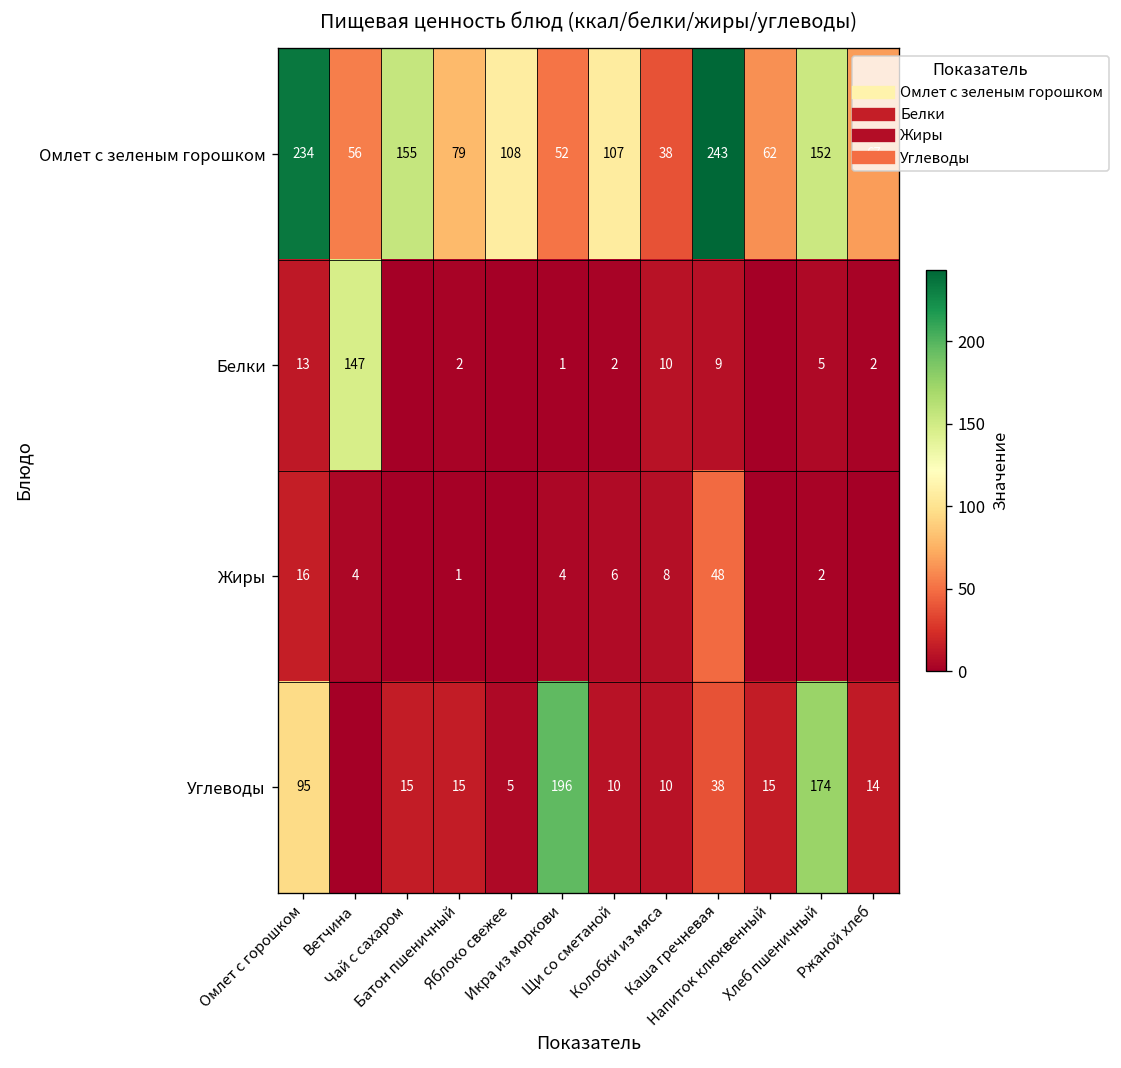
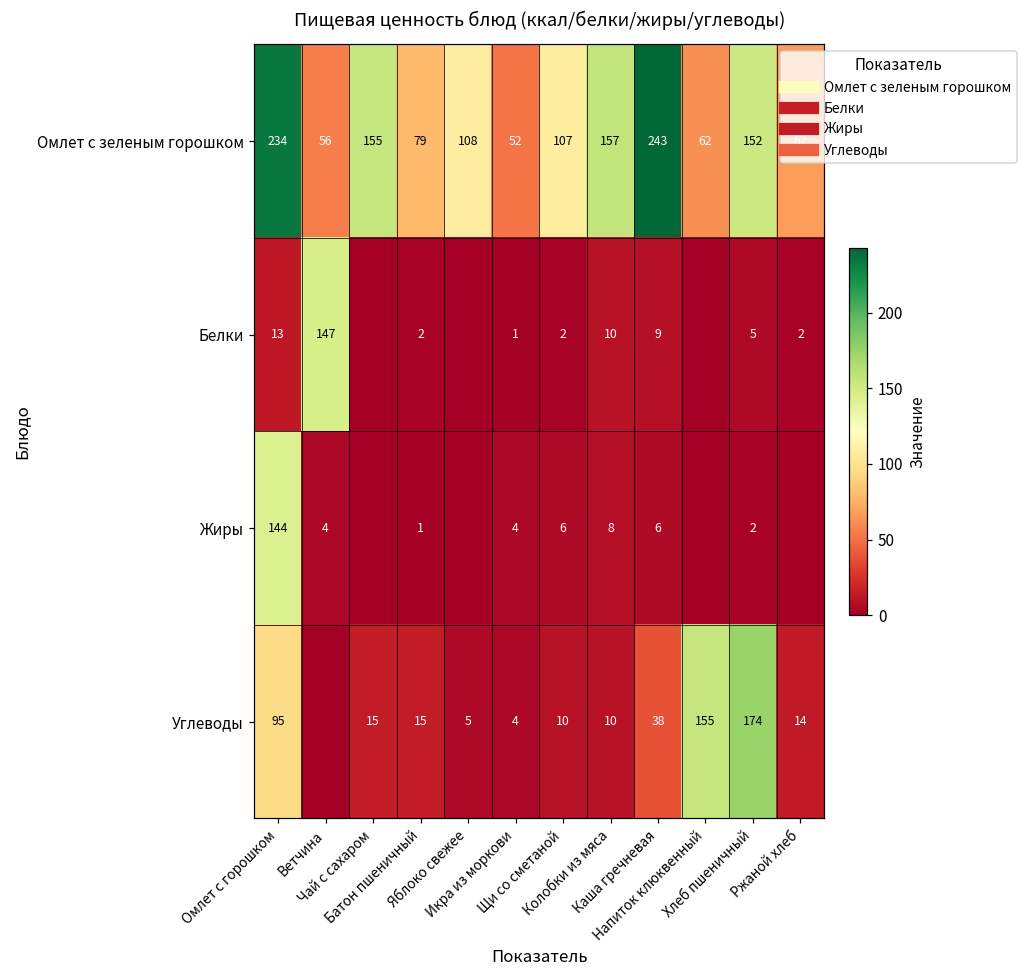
  {
    "Омлет с зеленым горошком": {
      "Омлет с горошком": 234,
      "Ветчина": 56,
      "Чай с сахаром": 155,
      "Батон пшеничный": 79,
      "Яблоко свежее": 108,
      "Икра из моркови": 52,
      "Щи со сметаной": 107,
-     "Колобки из мяса": 38,
+     "Колобки из мяса": 157,
      "Каша гречневая": 243,
      "Напиток клюквенный": 62,
      "Хлеб пшеничный": 152
    },
    "Белки": {
      "Омлет с горошком": 13,
      "Ветчина": 147,
      "Батон пшеничный": 2,
      "Икра из моркови": 1,
      "Щи со сметаной": 2,
      "Колобки из мяса": 10,
      "Каша гречневая": 9,
      "Хлеб пшеничный": 5,
      "Ржаной хлеб": 2
    },
    "Жиры": {
-     "Омлет с горошком": 16,
+     "Омлет с горошком": 144,
      "Ветчина": 4,
      "Батон пшеничный": 1,
      "Икра из моркови": 4,
      "Щи со сметаной": 6,
      "Колобки из мяса": 8,
-     "Каша гречневая": 48,
+     "Каша гречневая": 6,
      "Хлеб пшеничный": 2
    },
    "Углеводы": {
      "Омлет с горошком": 95,
      "Чай с сахаром": 15,
      "Батон пшеничный": 15,
      "Яблоко свежее": 5,
-     "Икра из моркови": 196,
+     "Икра из моркови": 4,
      "Щи со сметаной": 10,
      "Колобки из мяса": 10,
      "Каша гречневая": 38,
-     "Напиток клюквенный": 15,
+     "Напиток клюквенный": 155,
      "Хлеб пшеничный": 174,
      "Ржаной хлеб": 14
    }
  }
